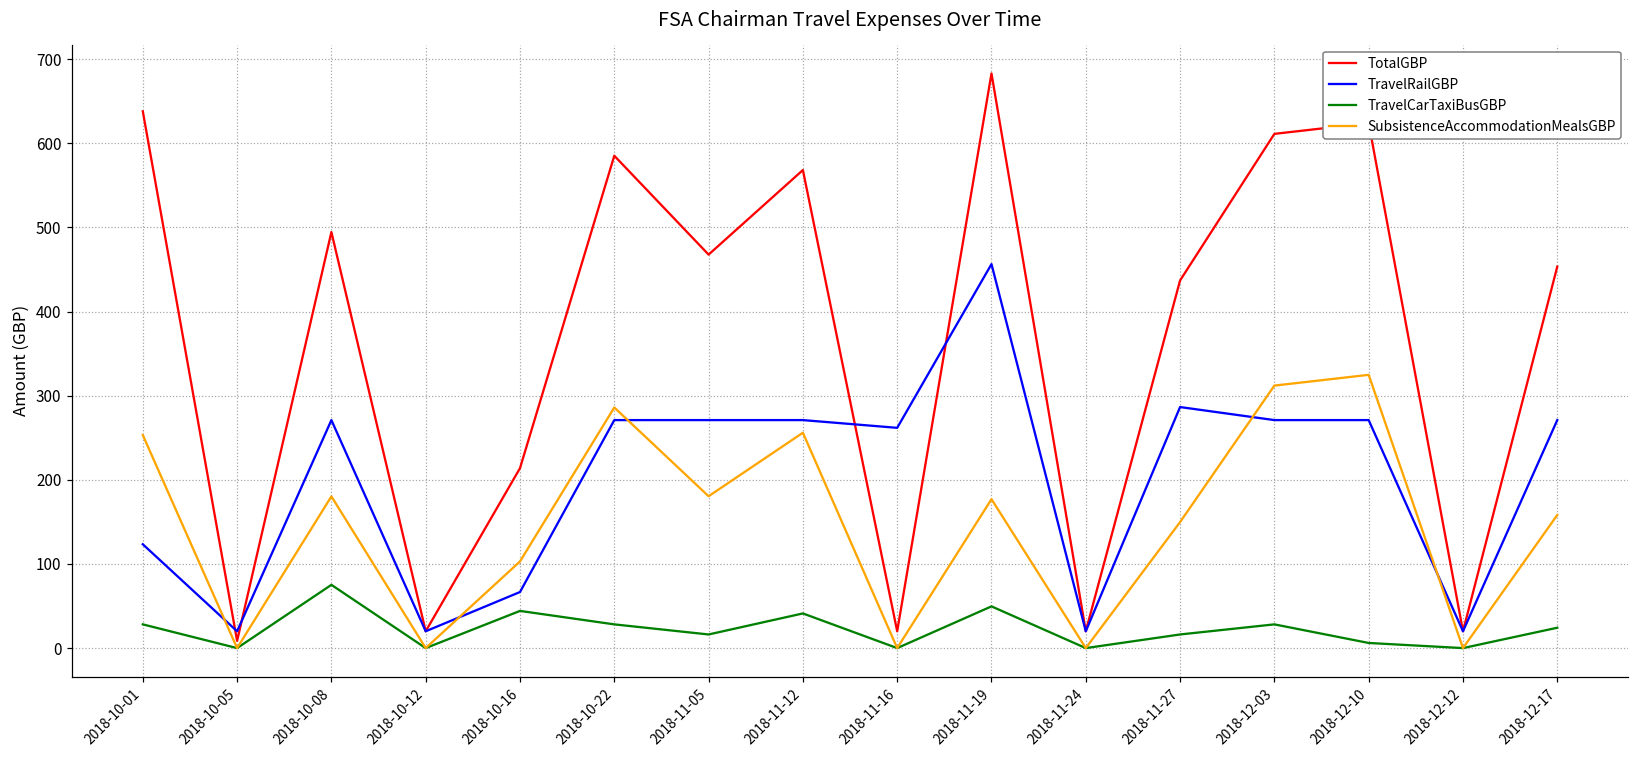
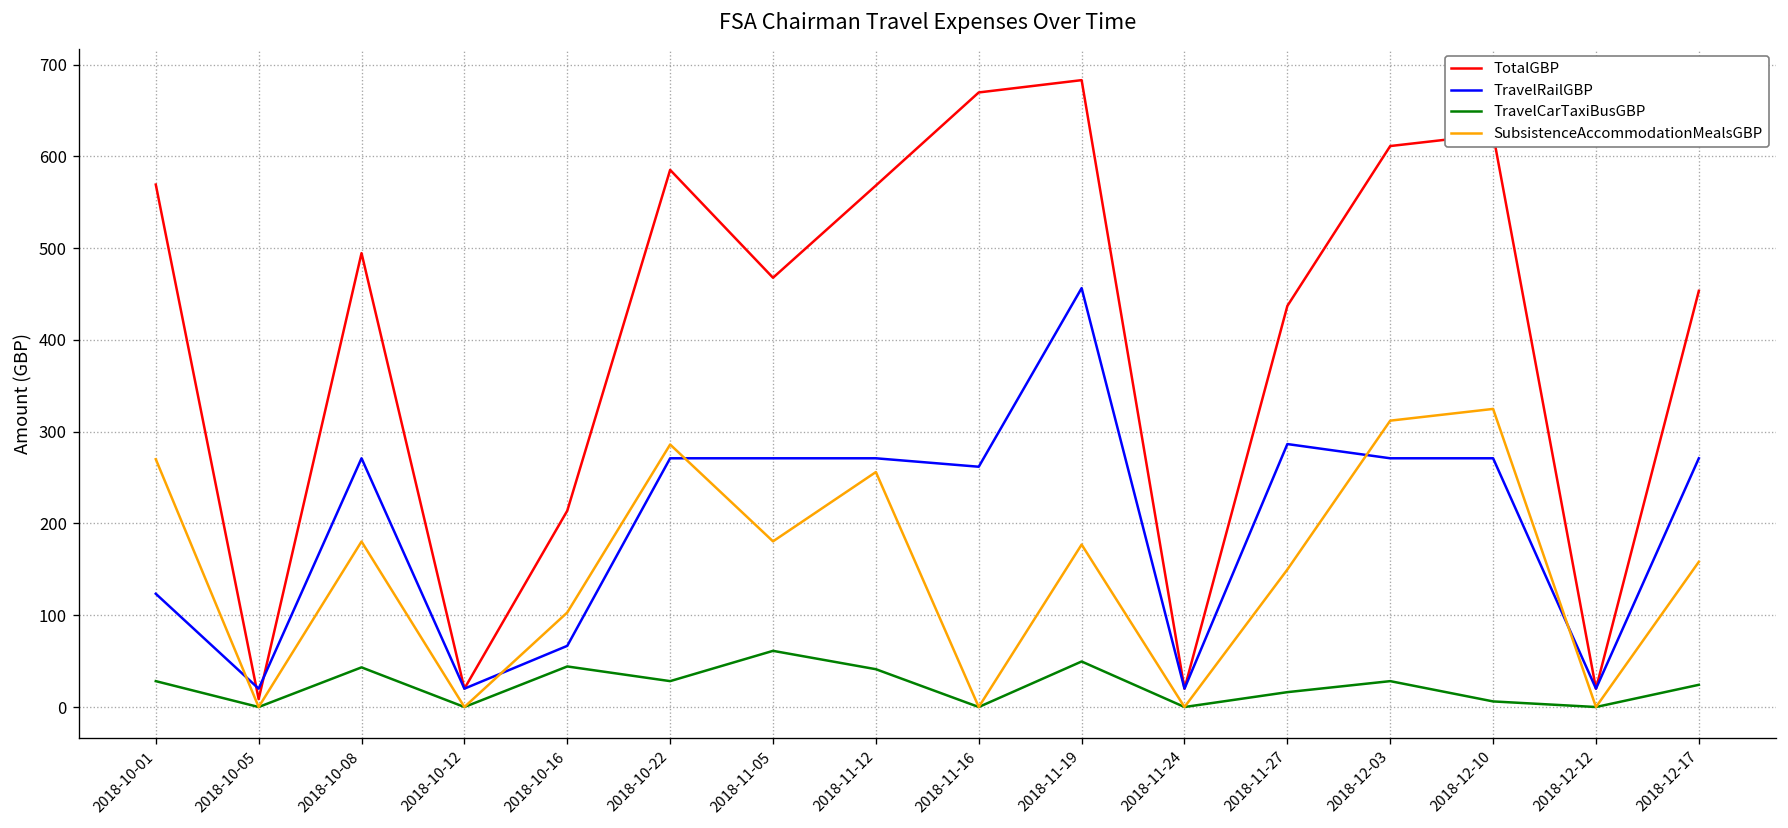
  {
    "TotalGBP": {
-     "2018-10-01": 640,
+     "2018-10-01": 570,
      "2018-10-05": 10,
      "2018-10-08": 490,
      "2018-10-16": 210,
      "2018-10-22": 590,
      "2018-11-05": 470,
      "2018-11-12": 570,
-     "2018-11-16": 20,
+     "2018-11-16": 670,
      "2018-11-19": 680,
      "2018-11-27": 440,
      "2018-12-03": 610,
      "2018-12-17": 450
    },
    "TravelRailGBP": {
      "2018-10-01": 120,
      "2018-10-05": 20,
      "2018-10-08": 270,
      "2018-10-16": 70,
      "2018-10-22": 270,
      "2018-11-05": 270,
      "2018-11-12": 270,
      "2018-11-16": 260,
      "2018-11-19": 460,
      "2018-11-27": 290,
      "2018-12-03": 270,
      "2018-12-10": 270,
      "2018-12-17": 270
    },
    "TravelCarTaxiBusGBP": {
      "2018-10-01": 30,
-     "2018-10-08": 80,
+     "2018-10-08": 40,
      "2018-10-16": 40,
      "2018-10-22": 30,
-     "2018-11-05": 20,
+     "2018-11-05": 60,
      "2018-11-12": 40,
      "2018-11-19": 50,
      "2018-11-27": 20,
      "2018-12-03": 30,
      "2018-12-10": 10,
      "2018-12-17": 20
    },
    "SubsistenceAccommodationMealsGBP": {
-     "2018-10-01": 250,
+     "2018-10-01": 270,
      "2018-10-08": 180,
      "2018-10-16": 100,
      "2018-10-22": 290,
      "2018-11-05": 180,
      "2018-11-12": 260,
      "2018-11-19": 180,
      "2018-11-27": 150,
      "2018-12-03": 310,
      "2018-12-10": 320,
      "2018-12-17": 160
    }
  }
